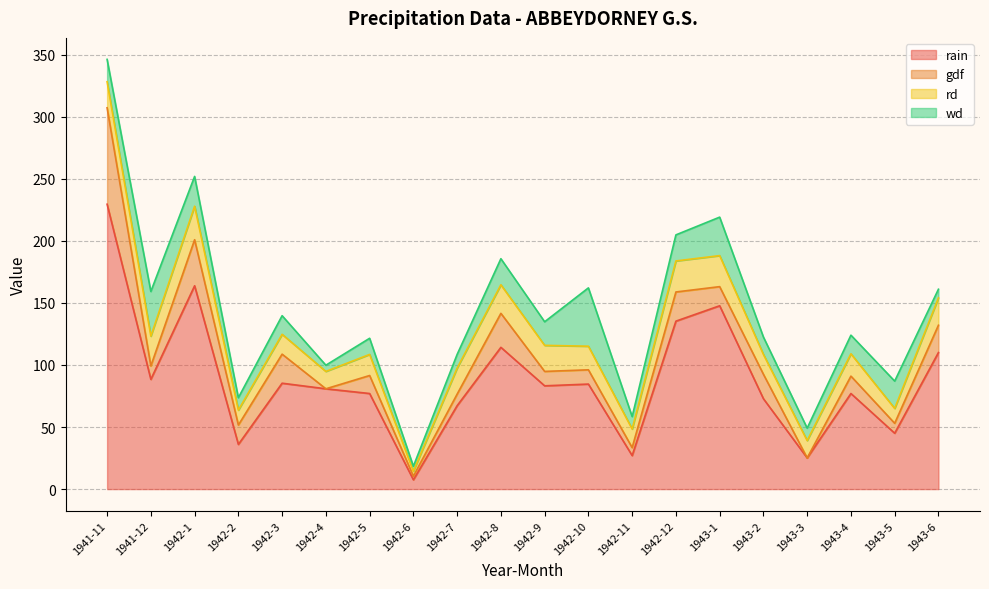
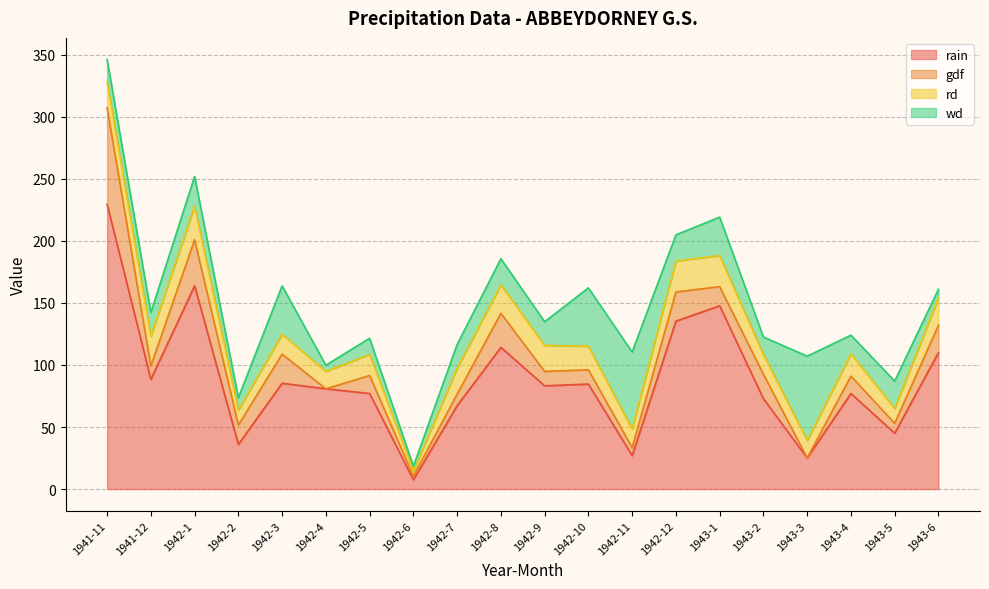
  {
    "wd": {
      "1941-11": 18,
-     "1941-12": 36,
+     "1941-12": 19,
      "1942-1": 24,
      "1942-2": 10,
-     "1942-3": 15,
+     "1942-3": 39,
      "1942-4": 5,
      "1942-5": 13,
      "1942-6": 4,
-     "1942-7": 11,
+     "1942-7": 19,
      "1942-8": 21,
      "1942-9": 19,
      "1942-10": 47,
-     "1942-11": 10,
+     "1942-11": 62,
      "1942-12": 21,
      "1943-1": 31,
      "1943-2": 14,
-     "1943-3": 10,
+     "1943-3": 68,
      "1943-4": 15,
      "1943-5": 22,
      "1943-6": 7
    }
  }
